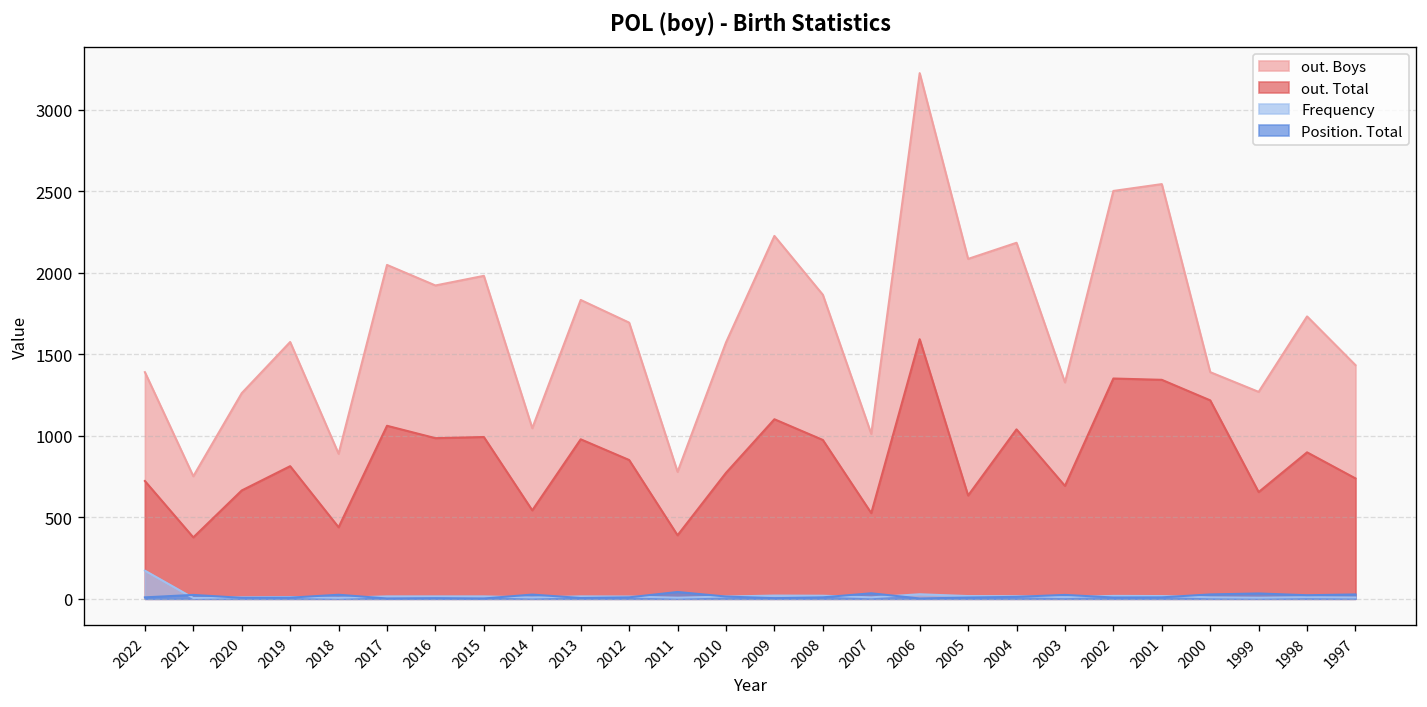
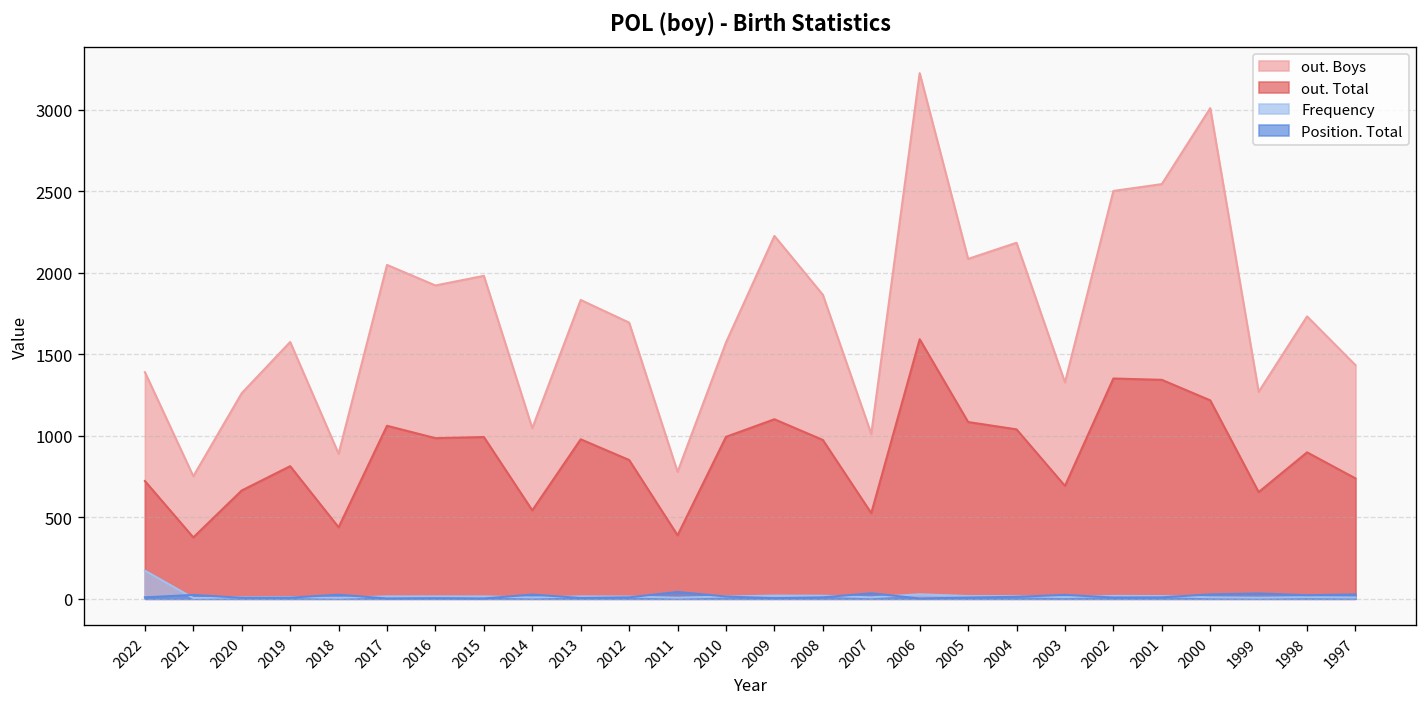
  {
    "out. Boys": {
      "2022": 1390,
      "2021": 750,
      "2020": 1260,
      "2019": 1580,
      "2018": 890,
      "2017": 2050,
      "2016": 1920,
      "2015": 1980,
      "2014": 1050,
      "2013": 1830,
      "2012": 1700,
      "2011": 780,
      "2010": 1570,
      "2009": 2230,
      "2008": 1870,
      "2007": 1010,
      "2006": 3230,
      "2005": 2090,
      "2004": 2190,
      "2003": 1330,
      "2002": 2500,
      "2001": 2550,
-     "2000": 1390,
+     "2000": 3010,
      "1999": 1270,
      "1998": 1730,
      "1997": 1430
    },
    "out. Total": {
      "2022": 720,
      "2021": 380,
      "2020": 670,
      "2019": 810,
      "2018": 440,
      "2017": 1060,
      "2016": 990,
      "2015": 990,
      "2014": 540,
      "2013": 980,
      "2012": 850,
      "2011": 390,
-     "2010": 770,
+     "2010": 990,
      "2009": 1100,
      "2008": 980,
      "2007": 530,
      "2006": 1590,
-     "2005": 630,
+     "2005": 1090,
      "2004": 1040,
      "2003": 690,
      "2002": 1350,
      "2001": 1340,
      "2000": 1220,
      "1999": 660,
      "1998": 900,
      "1997": 740
    },
    "Frequency": {
      "2022": 170,
      "2018": 10,
      "2011": 10,
      "2007": 10,
      "2006": 30,
      "1999": 10
    },
    "Position. Total": {
      "2022": 10,
      "2018": 30,
      "2011": 40,
      "2007": 30,
      "2006": 0,
      "1999": 30
    }
  }
